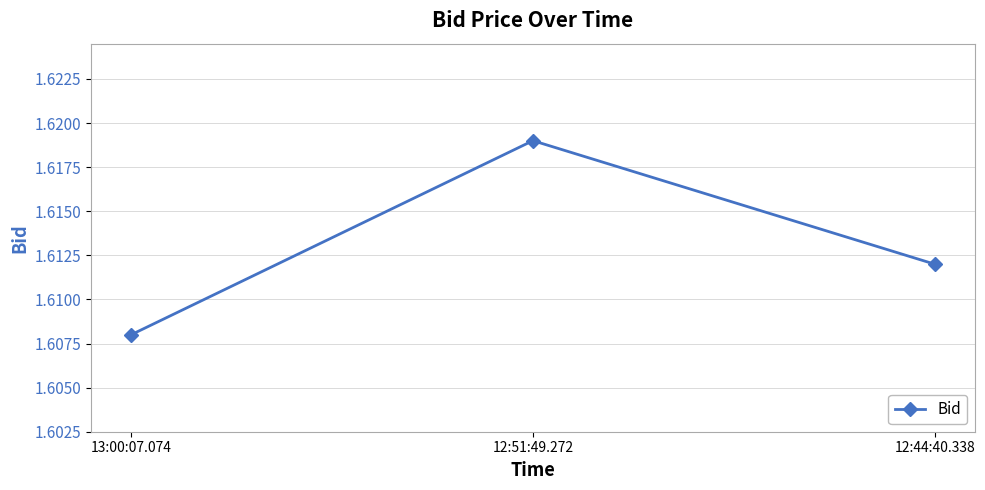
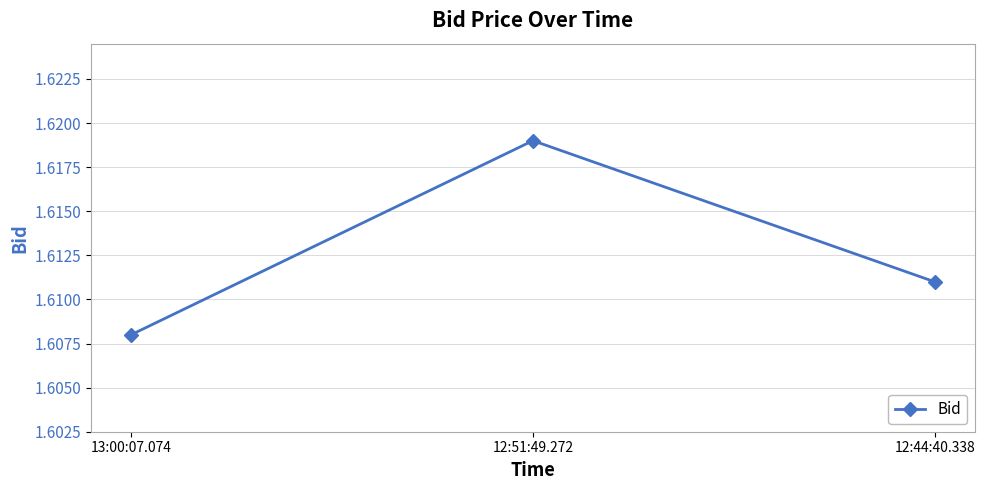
  {
    "13:00:07.074": 1.608,
    "12:51:49.272": 1.619,
-   "12:44:40.338": 1.612
+   "12:44:40.338": 1.611
  }
